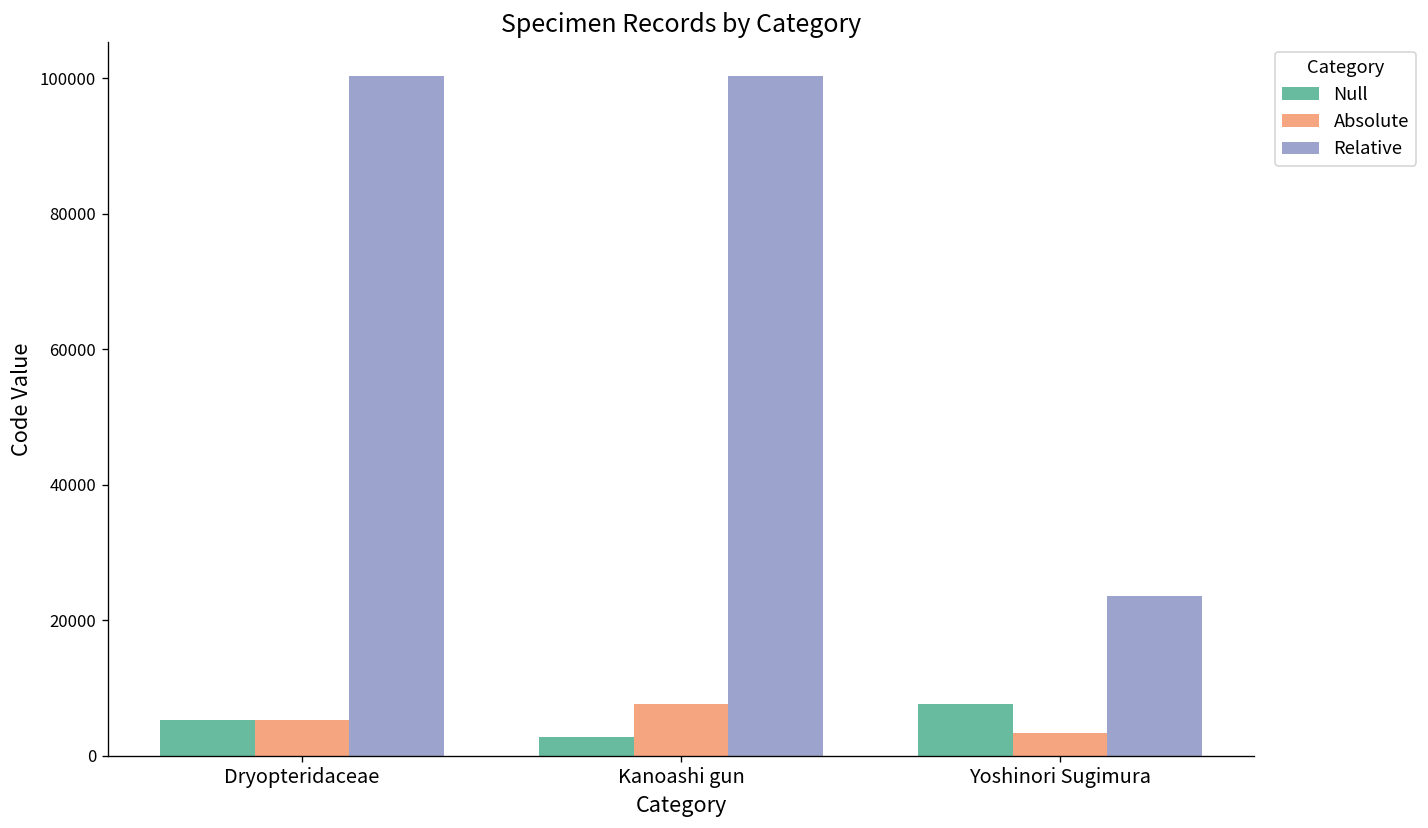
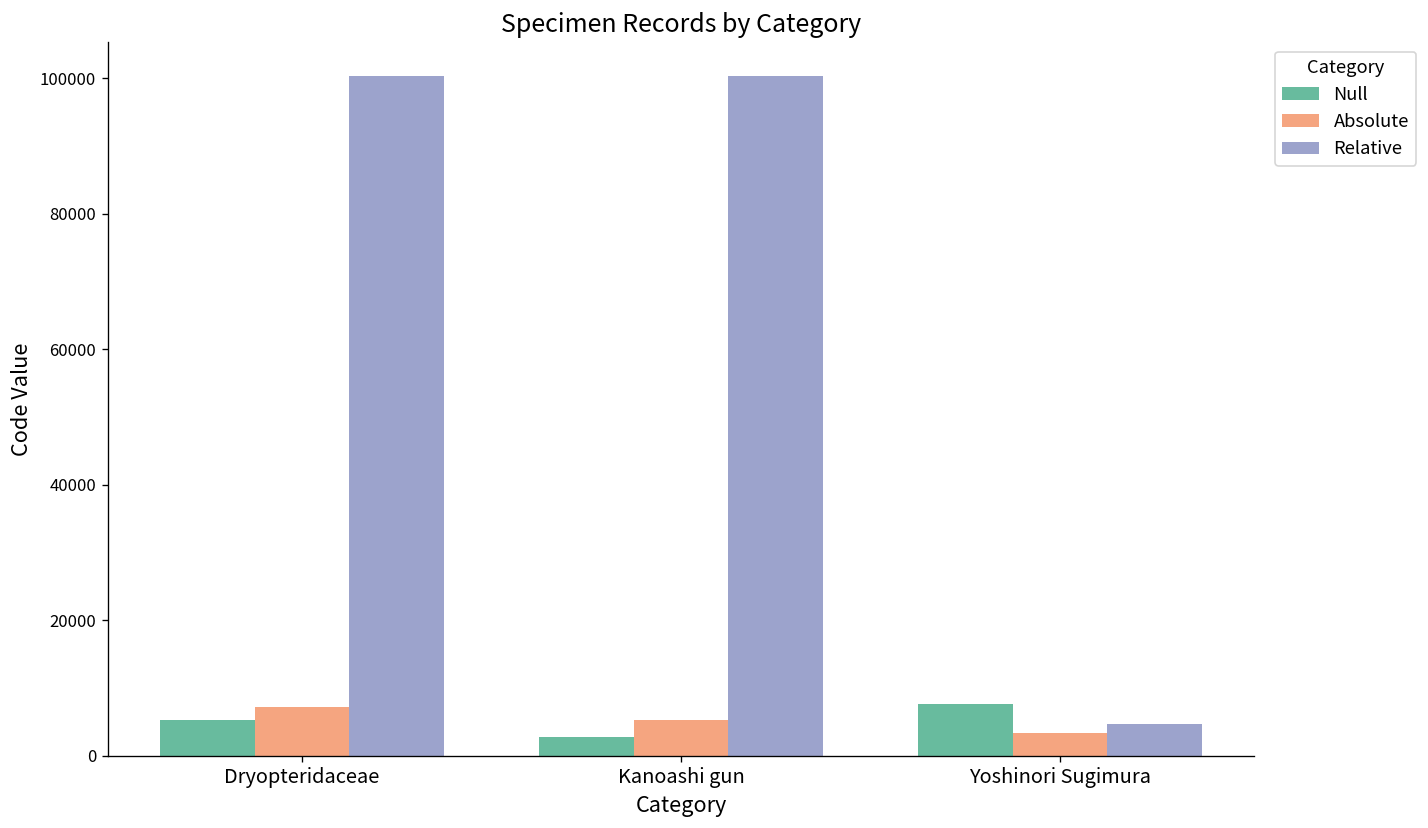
  {
    "Null": {
      "Dryopteridaceae": 5000,
      "Kanoashi gun": 3000,
      "Yoshinori Sugimura": 8000
    },
    "Absolute": {
-     "Dryopteridaceae": 5000,
-     "Kanoashi gun": 8000,
+     "Dryopteridaceae": 7000,
+     "Kanoashi gun": 5000,
      "Yoshinori Sugimura": 3000
    },
    "Relative": {
      "Dryopteridaceae": 100000,
      "Kanoashi gun": 100000,
-     "Yoshinori Sugimura": 24000
+     "Yoshinori Sugimura": 5000
    }
  }
